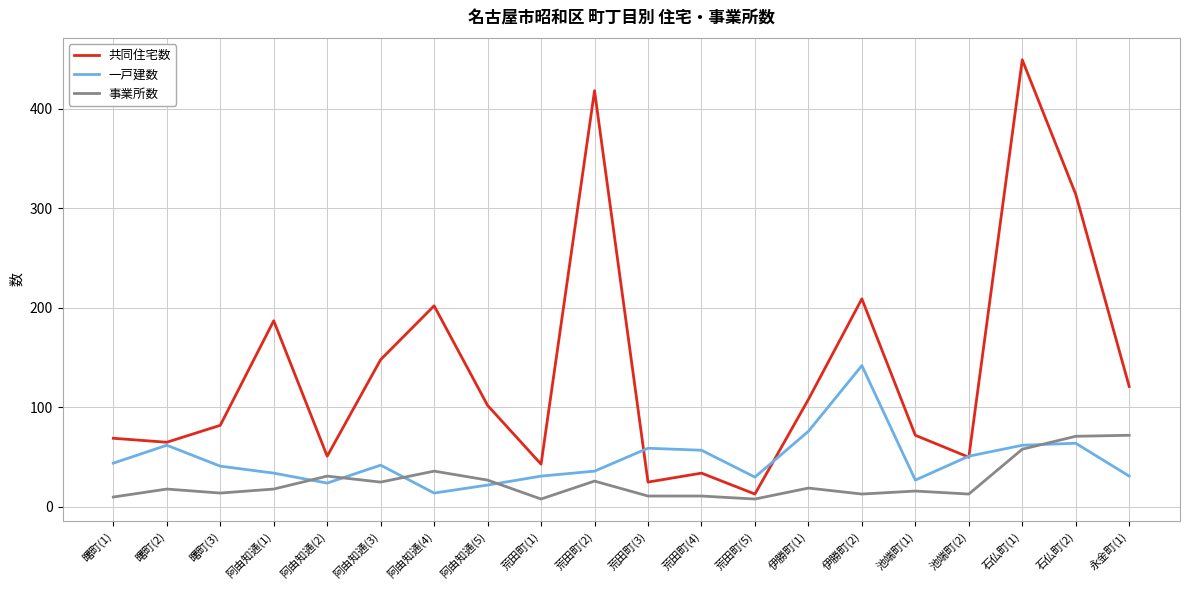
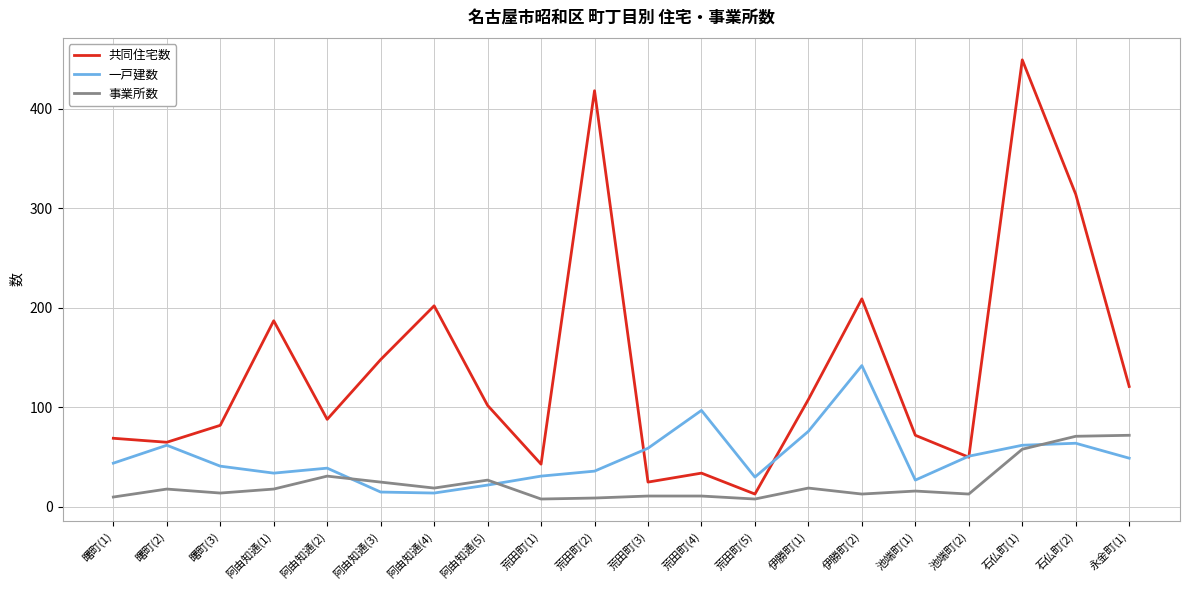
  {
    "共同住宅数": {
      "曙町(1)": 70,
      "曙町(2)": 70,
      "曙町(3)": 80,
      "阿由知通(1)": 190,
-     "阿由知通(2)": 50,
+     "阿由知通(2)": 90,
      "阿由知通(3)": 150,
      "阿由知通(4)": 200,
      "阿由知通(5)": 100,
      "荒田町(1)": 40,
      "荒田町(2)": 420,
      "荒田町(3)": 30,
      "荒田町(4)": 30,
      "荒田町(5)": 10,
      "伊勝町(1)": 110,
      "伊勝町(2)": 210,
      "池端町(1)": 70,
      "石仏町(1)": 450,
      "石仏町(2)": 310,
      "永金町(1)": 120
    },
    "一戸建数": {
      "曙町(1)": 40,
      "曙町(2)": 60,
      "曙町(3)": 40,
      "阿由知通(1)": 30,
-     "阿由知通(2)": 20,
-     "阿由知通(3)": 40,
+     "阿由知通(2)": 40,
+     "阿由知通(3)": 20,
      "阿由知通(4)": 10,
      "阿由知通(5)": 20,
      "荒田町(1)": 30,
      "荒田町(2)": 40,
      "荒田町(3)": 60,
-     "荒田町(4)": 60,
+     "荒田町(4)": 100,
      "荒田町(5)": 30,
      "伊勝町(1)": 80,
      "伊勝町(2)": 140,
      "池端町(1)": 30,
      "石仏町(1)": 60,
      "石仏町(2)": 60,
-     "永金町(1)": 30
+     "永金町(1)": 50
    },
    "事業所数": {
      "曙町(1)": 10,
      "曙町(2)": 20,
      "曙町(3)": 10,
      "阿由知通(1)": 20,
      "阿由知通(2)": 30,
      "阿由知通(3)": 30,
-     "阿由知通(4)": 40,
+     "阿由知通(4)": 20,
      "阿由知通(5)": 30,
      "荒田町(1)": 10,
-     "荒田町(2)": 30,
+     "荒田町(2)": 10,
      "荒田町(3)": 10,
      "荒田町(4)": 10,
      "荒田町(5)": 10,
      "伊勝町(1)": 20,
      "伊勝町(2)": 10,
      "池端町(1)": 20,
      "池端町(2)": 10,
      "石仏町(1)": 60,
      "石仏町(2)": 70,
      "永金町(1)": 70
    }
  }
